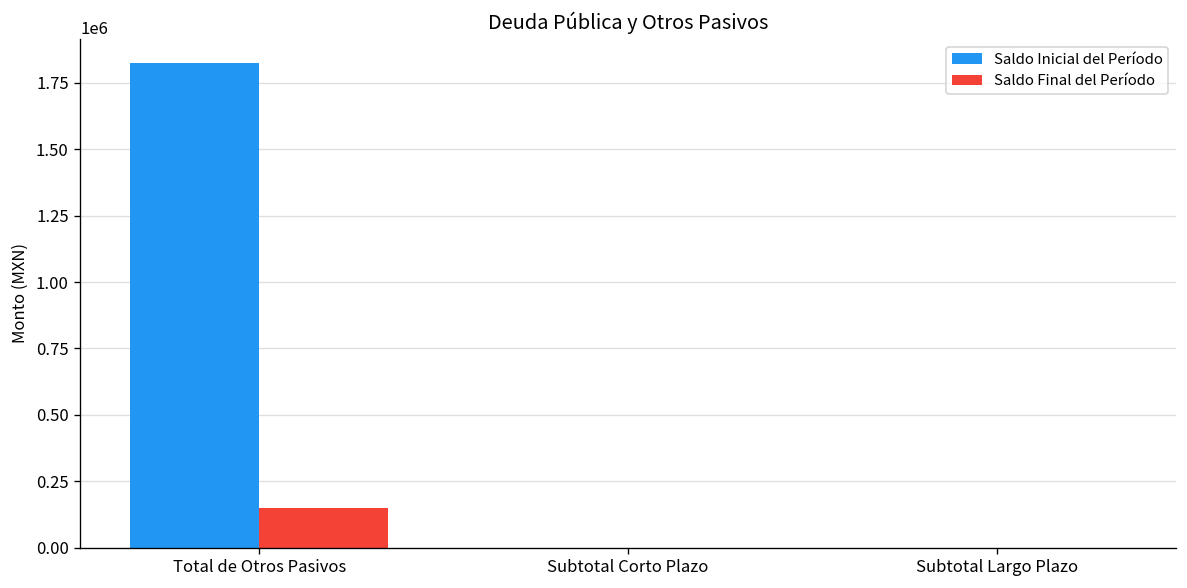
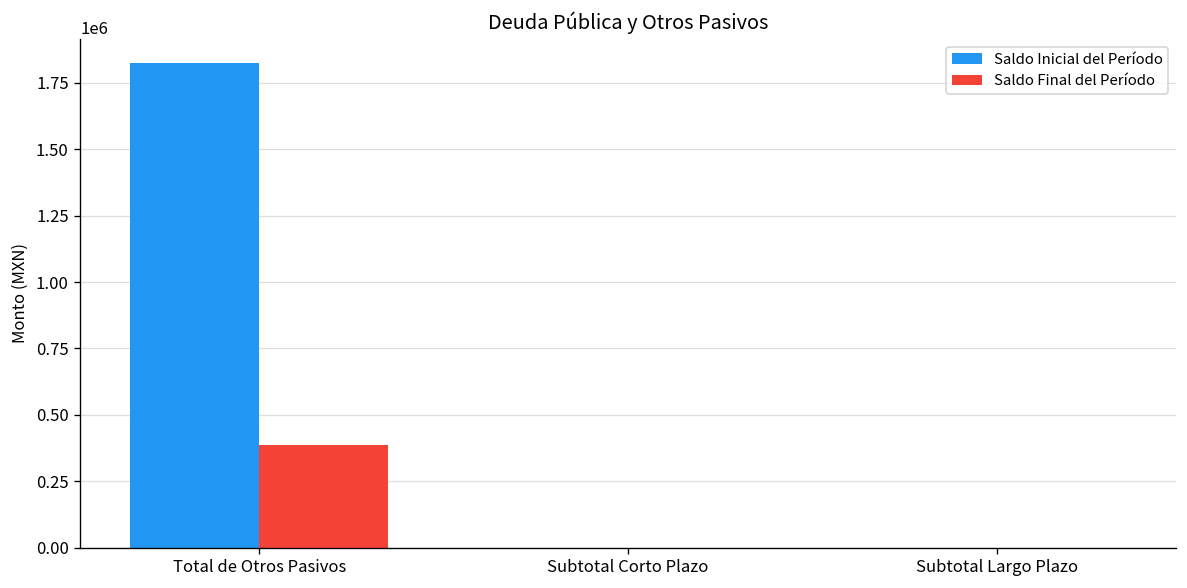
  {
    "Saldo Inicial del Período": {
      "Total de Otros Pasivos": 1820000,
      "Subtotal Corto Plazo": 0,
      "Subtotal Largo Plazo": 0
    },
    "Saldo Final del Período": {
-     "Total de Otros Pasivos": 150000,
+     "Total de Otros Pasivos": 390000,
      "Subtotal Corto Plazo": 0,
      "Subtotal Largo Plazo": 0
    }
  }
